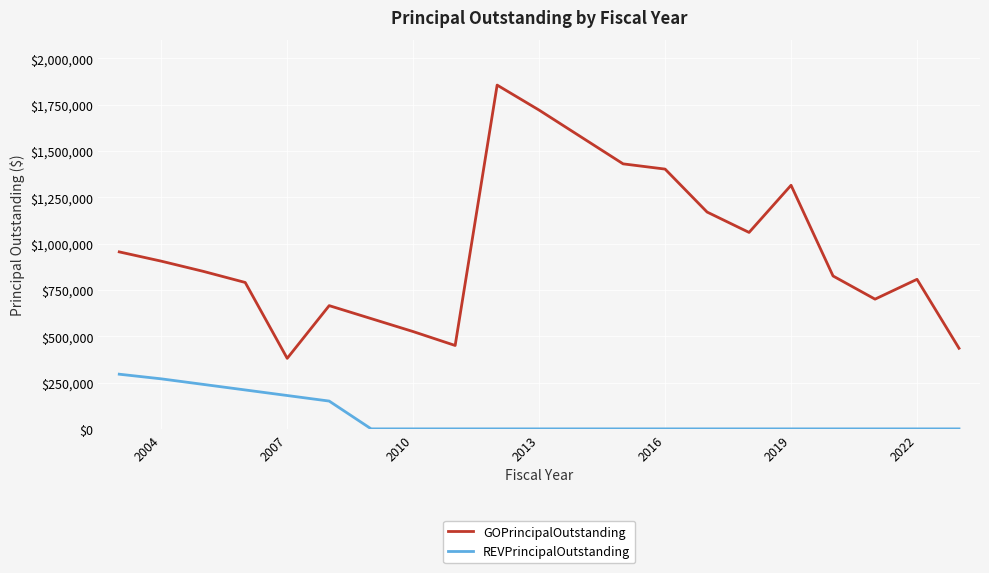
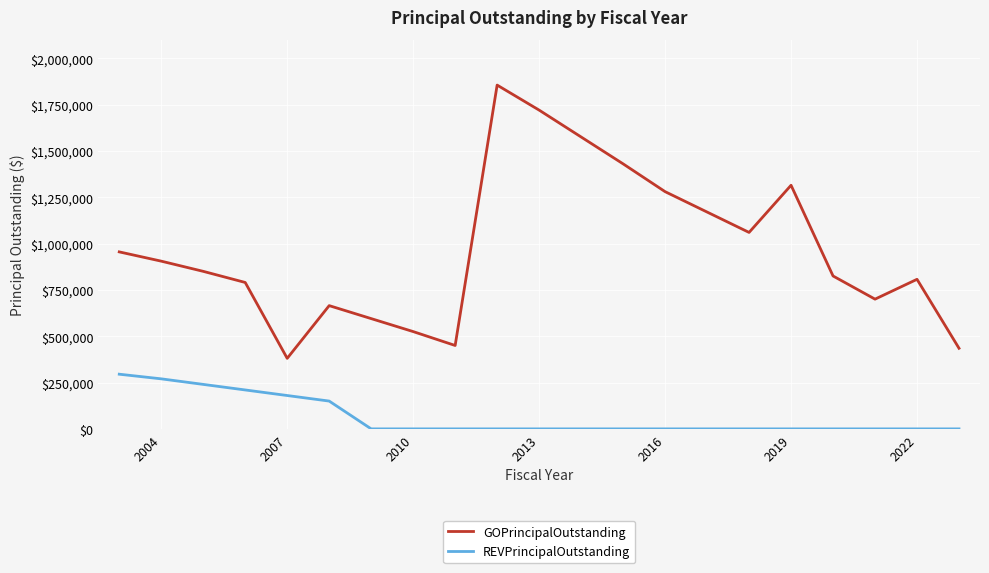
  {
    "GOPrincipalOutstanding": {
      "2004": "$910,000",
      "2007": "$380,000",
      "2010": "$530,000",
      "2013": "$1,720,000",
-     "2016": "$1,400,000",
+     "2016": "$1,280,000",
      "2019": "$1,310,000",
      "2022": "$810,000"
    },
    "REVPrincipalOutstanding": {
      "2004": "$270,000",
      "2007": "$180,000",
      "2010": "$0",
      "2013": "$0",
      "2016": "$0",
      "2019": "$0",
      "2022": "$0"
    }
  }
